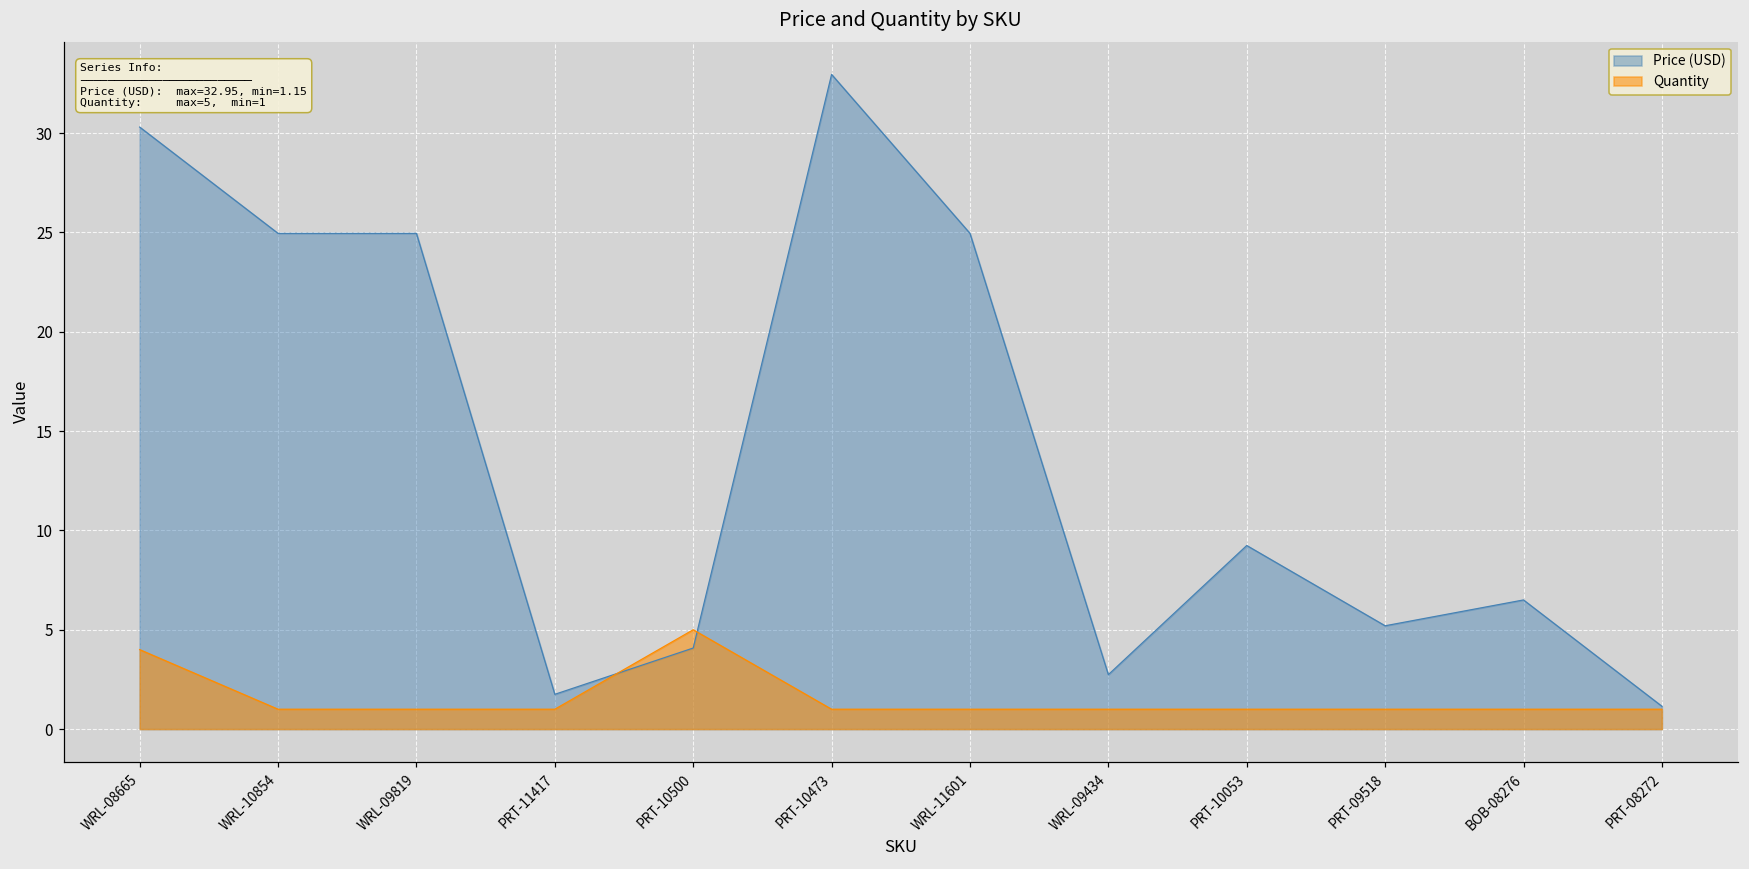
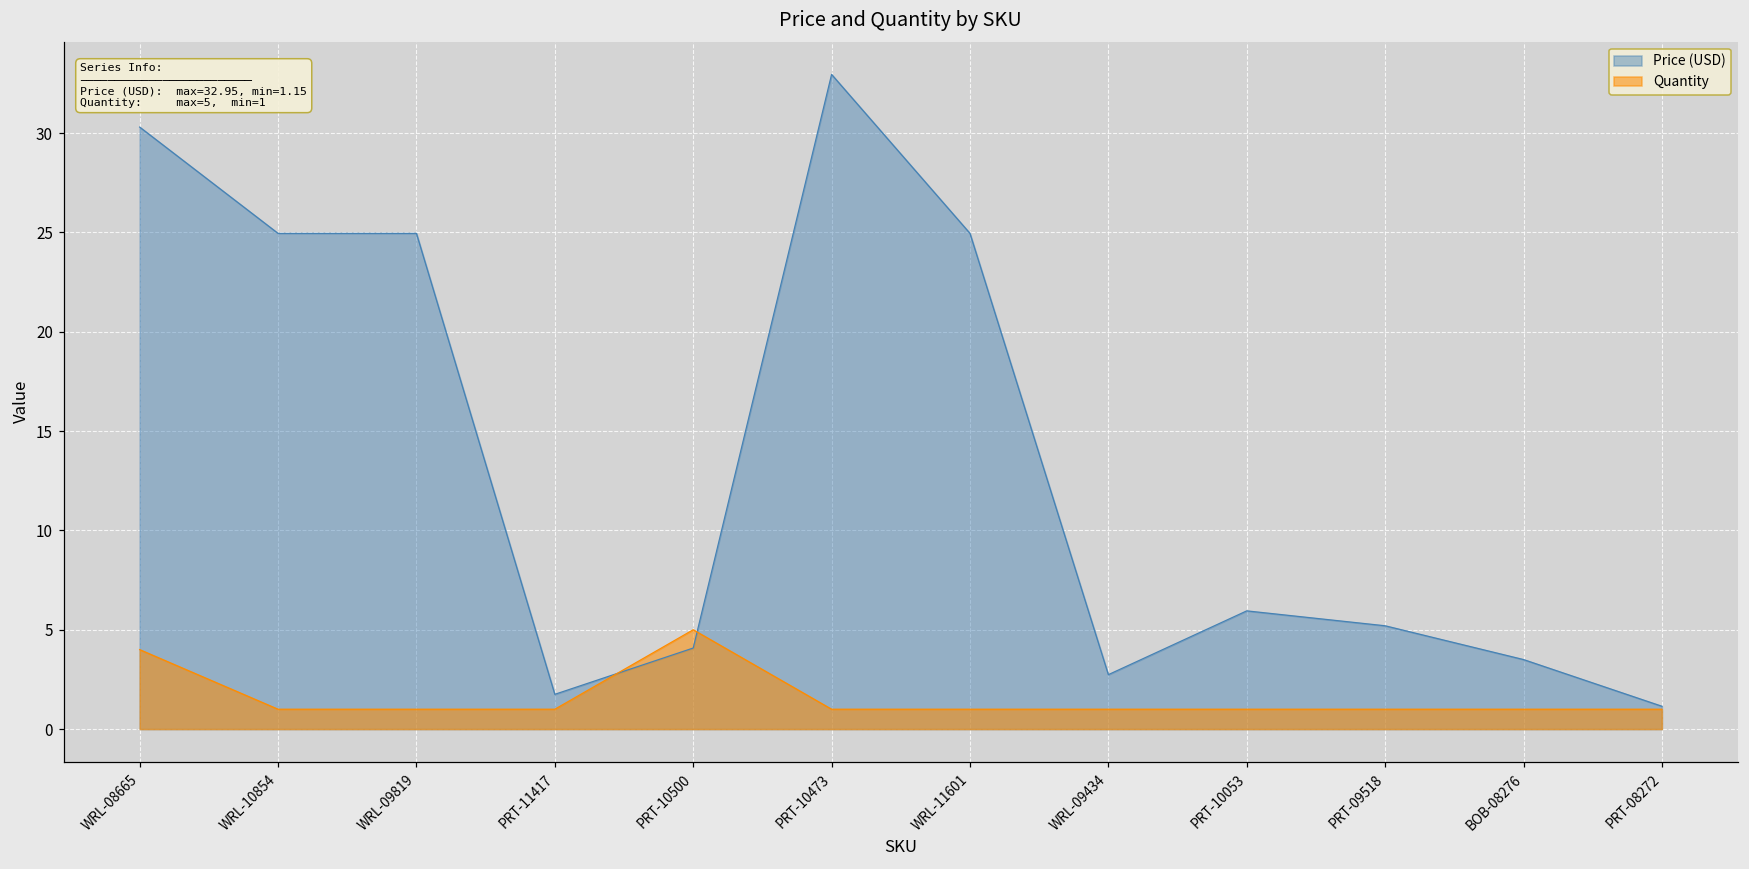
  {
    "Price (USD)": {
      "WRL-10854": 25.0,
      "WRL-09819": 25.0,
      "PRT-11417": 1.8,
      "PRT-10500": 4.1,
      "PRT-10473": 33.0,
      "WRL-11601": 25.0,
      "WRL-09434": 2.7,
-     "PRT-10053": 9.2,
+     "PRT-10053": 6.0,
      "PRT-09518": 5.2,
-     "BOB-08276": 6.5,
+     "BOB-08276": 3.5,
      "PRT-08272": 1.2
    },
    "Quantity": {
      "WRL-08665": 4.0,
      "WRL-10854": 1.0,
      "WRL-09819": 1.0,
      "PRT-11417": 1.0,
      "PRT-10500": 5.0,
      "PRT-10473": 1.0,
      "WRL-11601": 1.0,
      "WRL-09434": 1.0,
      "PRT-10053": 1.0,
      "PRT-09518": 1.0,
      "BOB-08276": 1.0,
      "PRT-08272": 1.0
    }
  }
